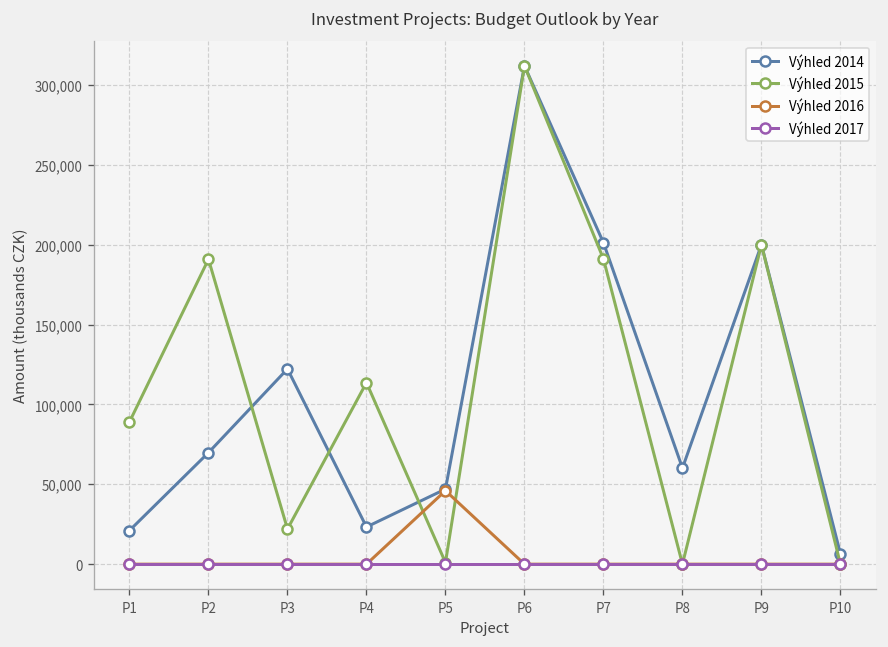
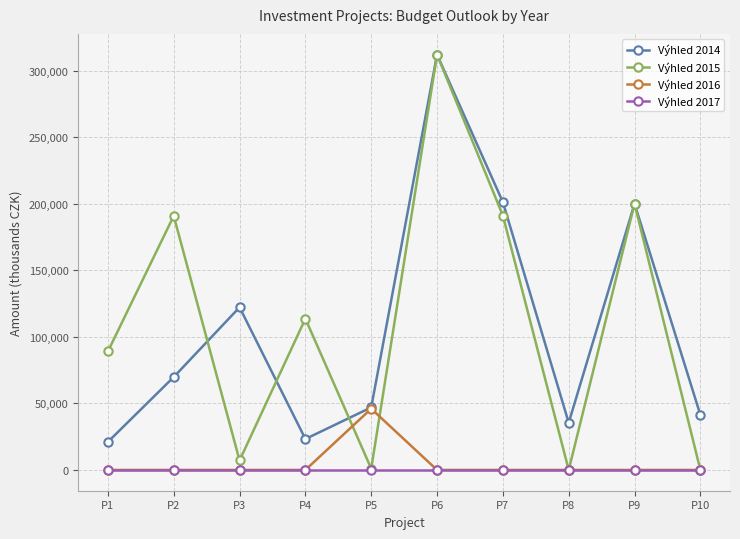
  {
    "Výhled 2014": {
      "P1": "21,000",
      "P2": "70,000",
      "P3": "122,000",
      "P4": "23,000",
      "P7": "201,000",
-     "P8": "60,000",
-     "P10": "7,000"
+     "P8": "35,000",
+     "P10": "41,000"
    },
    "Výhled 2015": {
      "P1": "89,000",
      "P2": "191,000",
-     "P3": "22,000",
+     "P3": "7,000",
      "P4": "114,000",
      "P7": "191,000"
    }
  }
